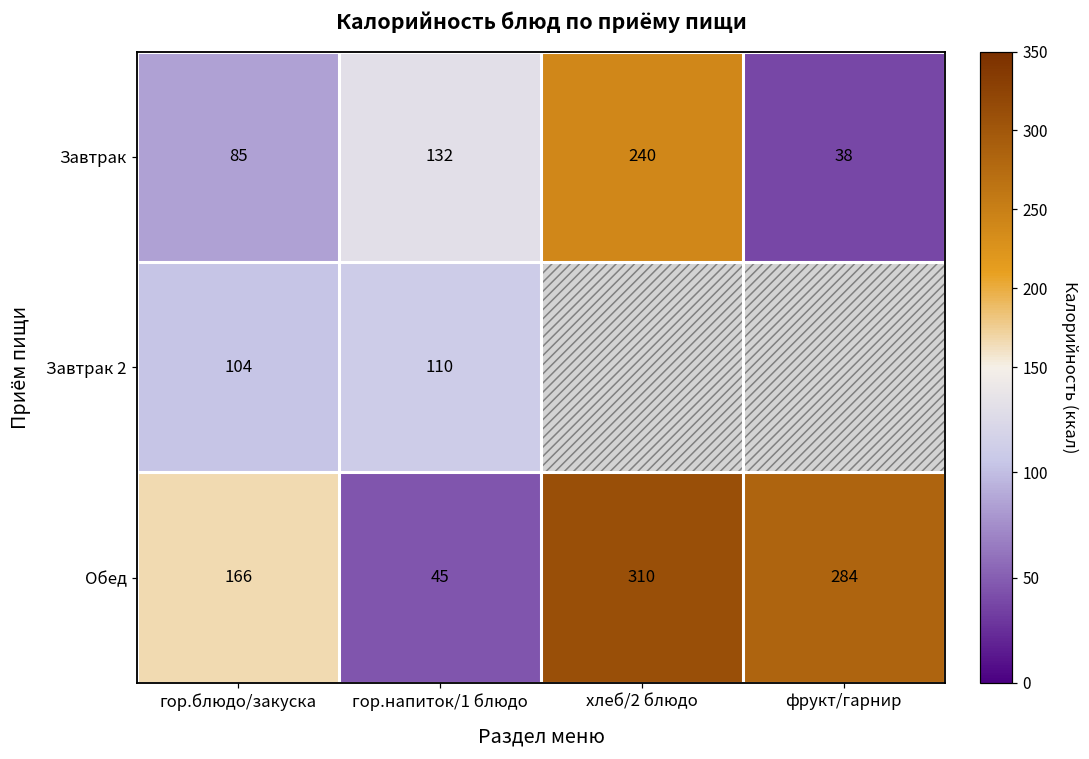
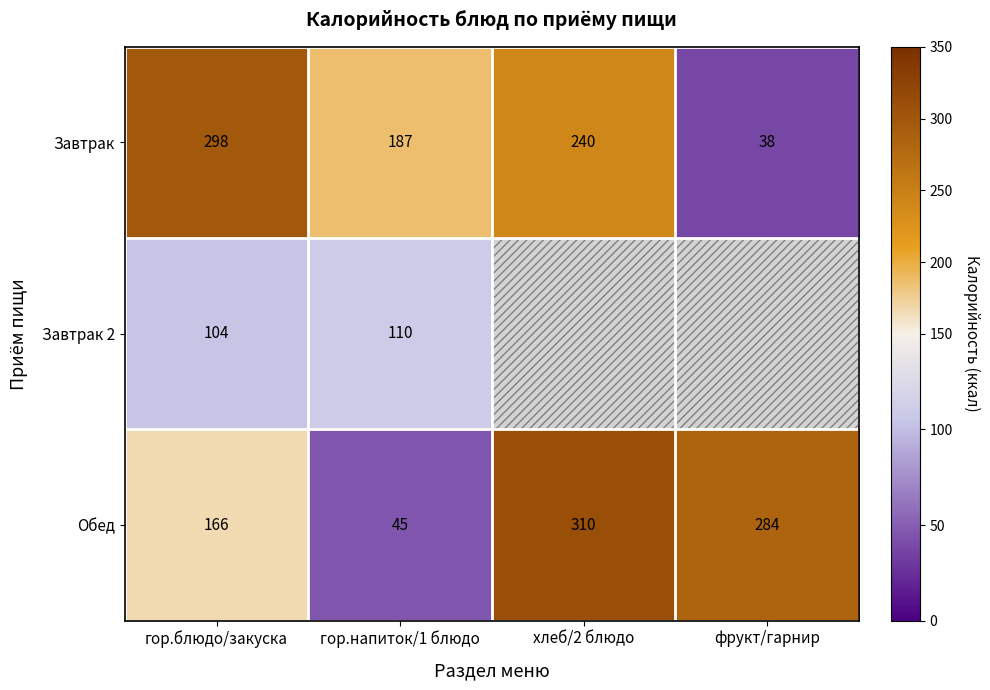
  {
    "Завтрак": {
-     "гор.блюдо/закуска": 85,
-     "гор.напиток/1 блюдо": 132,
+     "гор.блюдо/закуска": 298,
+     "гор.напиток/1 блюдо": 187,
      "хлеб/2 блюдо": 240,
      "фрукт/гарнир": 38
    },
    "Завтрак 2": {
      "гор.блюдо/закуска": 104,
      "гор.напиток/1 блюдо": 110
    },
    "Обед": {
      "гор.блюдо/закуска": 166,
      "гор.напиток/1 блюдо": 45,
      "хлеб/2 блюдо": 310,
      "фрукт/гарнир": 284
    }
  }
